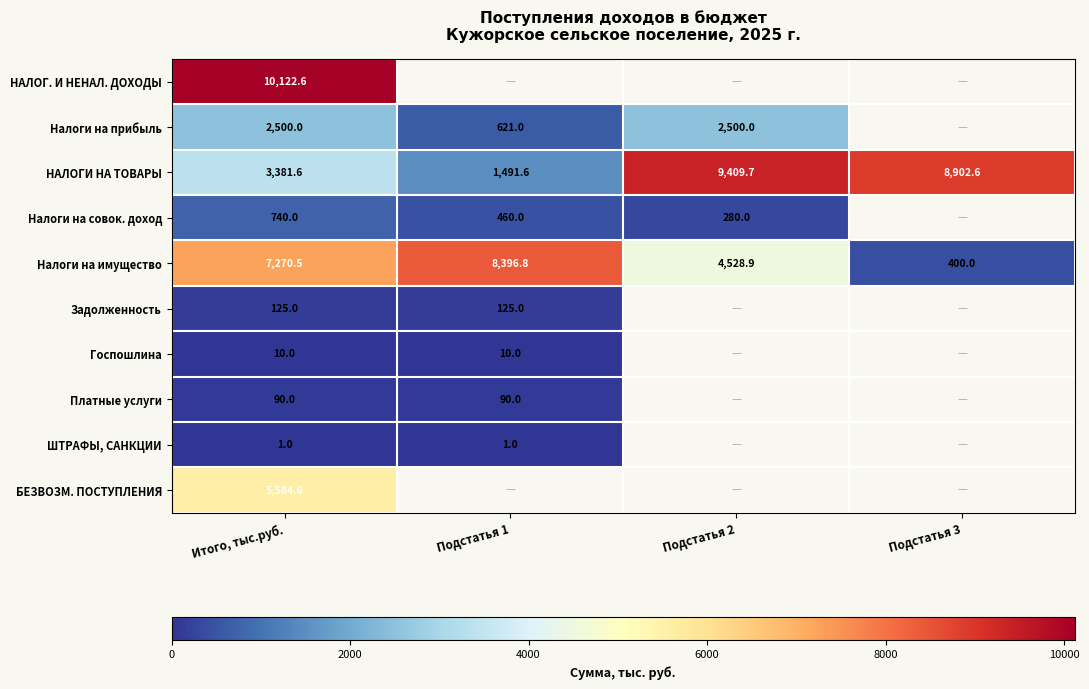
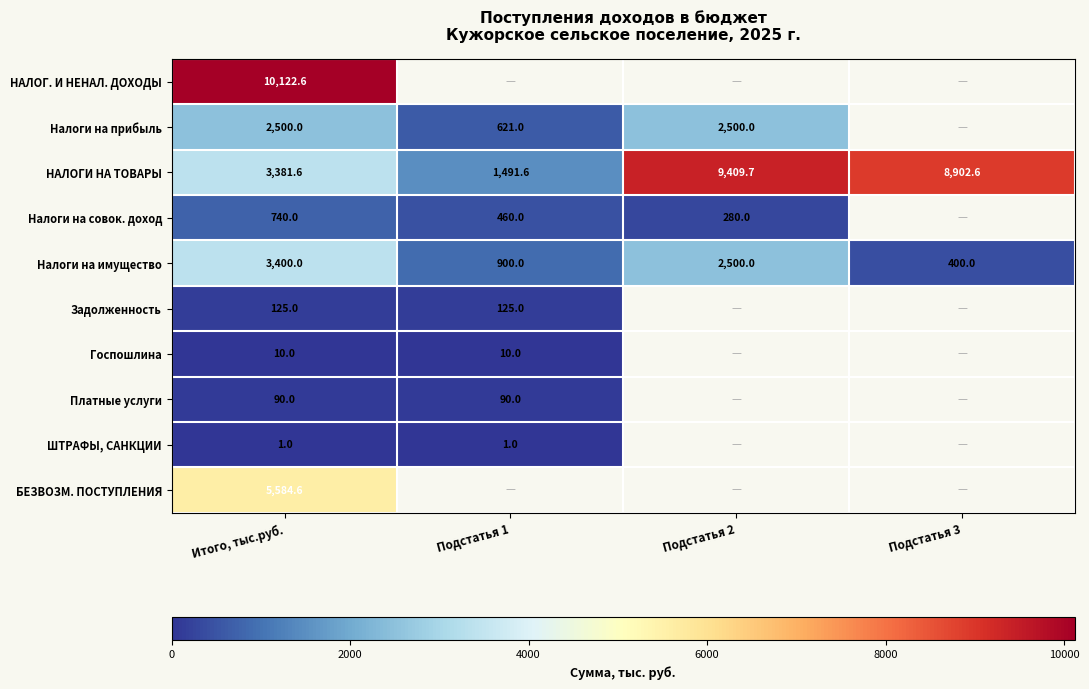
  {
    "НАЛОГ. И НЕНАЛ. ДОХОДЫ": {
      "Итого, тыс.руб.": "10,122.6"
    },
    "Налоги на прибыль": {
      "Итого, тыс.руб.": "2,500.0",
      "Подстатья 1": "621.0",
      "Подстатья 2": "2,500.0"
    },
    "НАЛОГИ НА ТОВАРЫ": {
      "Итого, тыс.руб.": "3,381.6",
      "Подстатья 1": "1,491.6",
      "Подстатья 2": "9,409.7",
      "Подстатья 3": "8,902.6"
    },
    "Налоги на совок. доход": {
      "Итого, тыс.руб.": "740.0",
      "Подстатья 1": "460.0",
      "Подстатья 2": "280.0"
    },
    "Налоги на имущество": {
-     "Итого, тыс.руб.": "7,270.5",
-     "Подстатья 1": "8,396.8",
-     "Подстатья 2": "4,528.9",
+     "Итого, тыс.руб.": "3,400.0",
+     "Подстатья 1": "900.0",
+     "Подстатья 2": "2,500.0",
      "Подстатья 3": "400.0"
    },
    "Задолженность": {
      "Итого, тыс.руб.": "125.0",
      "Подстатья 1": "125.0"
    },
    "Госпошлина": {
      "Итого, тыс.руб.": "10.0",
      "Подстатья 1": "10.0"
    },
    "Платные услуги": {
      "Итого, тыс.руб.": "90.0",
      "Подстатья 1": "90.0"
    },
    "ШТРАФЫ, САНКЦИИ": {
      "Итого, тыс.руб.": "1.0",
      "Подстатья 1": "1.0"
    },
    "БЕЗВОЗМ. ПОСТУПЛЕНИЯ": {
      "Итого, тыс.руб.": "5,584.6"
    }
  }
